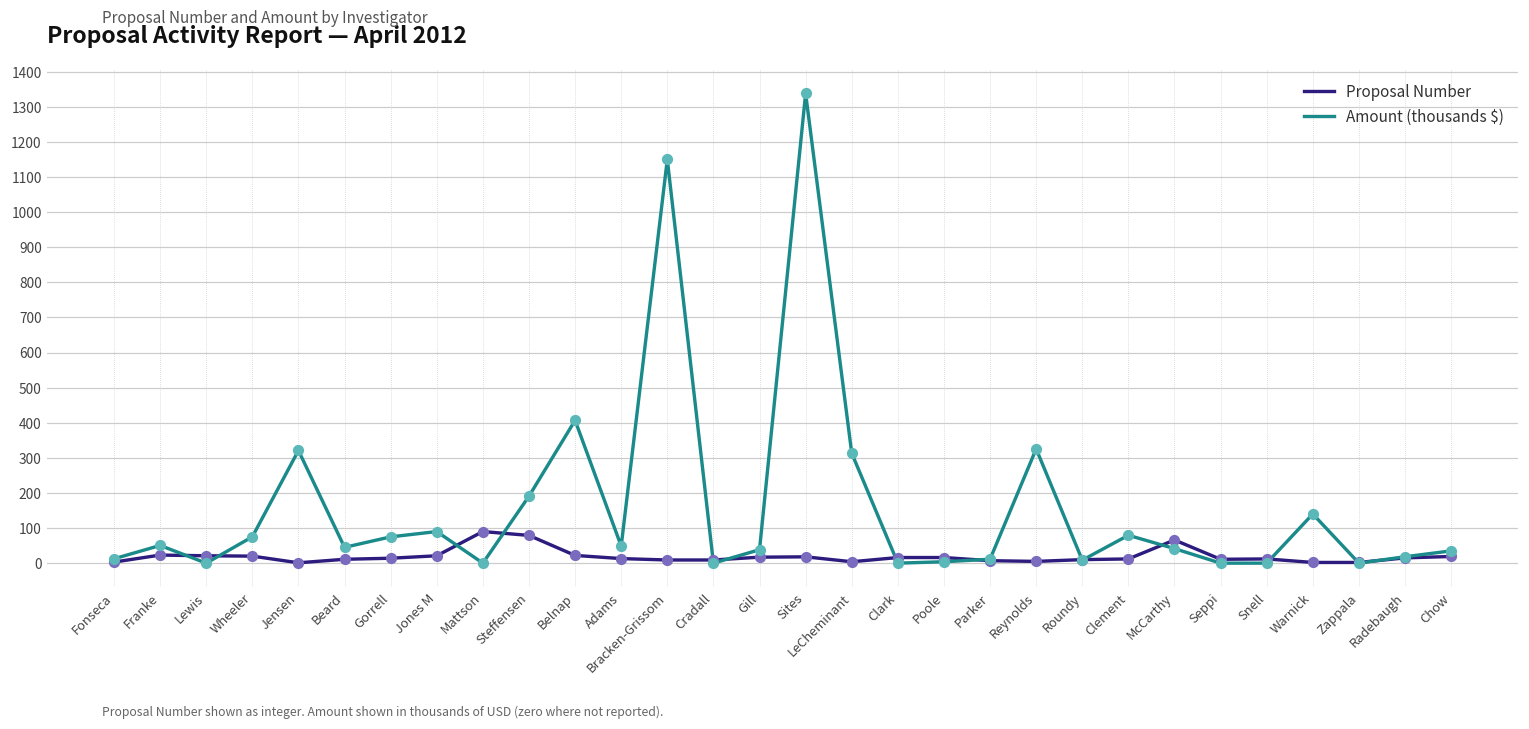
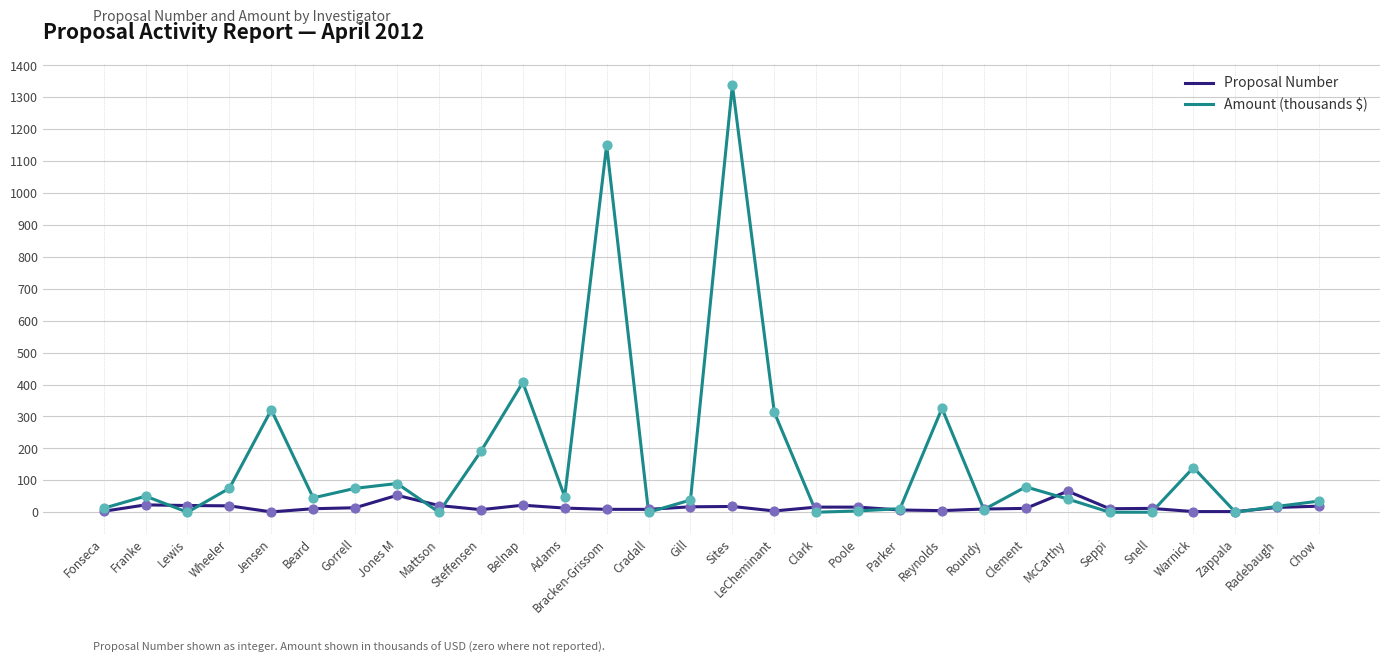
  {
    "Proposal Number": {
      "Fonseca": 0,
      "Franke": 20,
      "Lewis": 20,
      "Wheeler": 20,
      "Jensen": 0,
      "Beard": 10,
      "Gorrell": 10,
-     "Jones M": 20,
-     "Mattson": 90,
-     "Steffensen": 80,
+     "Jones M": 50,
+     "Mattson": 20,
+     "Steffensen": 10,
      "Belnap": 20,
      "Adams": 10,
      "Bracken-Grissom": 10,
      "Cradall": 10,
      "Gill": 20,
      "Sites": 20,
      "LeCheminant": 0,
      "Clark": 20,
      "Poole": 20,
      "Reynolds": 10,
      "Clement": 10,
      "McCarthy": 70,
      "Seppi": 10,
      "Snell": 10,
      "Warnick": 0,
      "Chow": 20
    },
    "Amount (thousands $)": {
      "Fonseca": 10,
      "Franke": 50,
      "Lewis": 0,
      "Wheeler": 80,
      "Jensen": 320,
      "Beard": 50,
      "Gorrell": 70,
      "Jones M": 90,
      "Mattson": 0,
      "Steffensen": 190,
      "Belnap": 410,
      "Adams": 50,
      "Bracken-Grissom": 1150,
      "Cradall": 0,
      "Gill": 40,
      "Sites": 1340,
      "LeCheminant": 310,
      "Clark": 0,
      "Poole": 0,
      "Reynolds": 330,
      "Clement": 80,
      "McCarthy": 40,
      "Seppi": 0,
      "Snell": 0,
      "Warnick": 140,
      "Chow": 30
    }
  }
